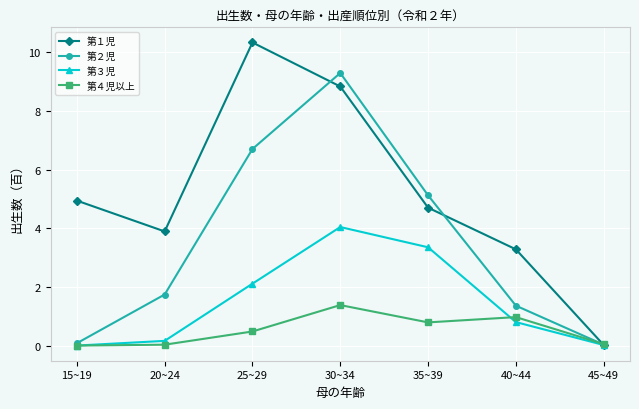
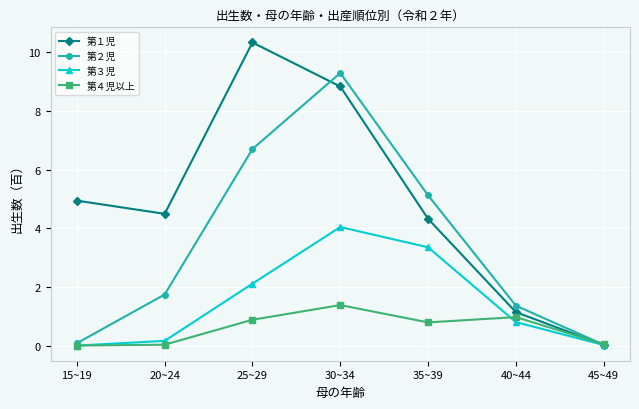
  {
    "第１児": {
      "15~19": 4.9,
-     "20~24": 3.9,
+     "20~24": 4.5,
      "25~29": 10.3,
      "30~34": 8.8,
-     "35~39": 4.7,
-     "40~44": 3.3
+     "35~39": 4.3,
+     "40~44": 1.1
    },
    "第４児以上": {
      "20~24": 0.0,
-     "25~29": 0.5,
+     "25~29": 0.9,
      "30~34": 1.4,
      "35~39": 0.8,
      "40~44": 1.0
    }
  }
